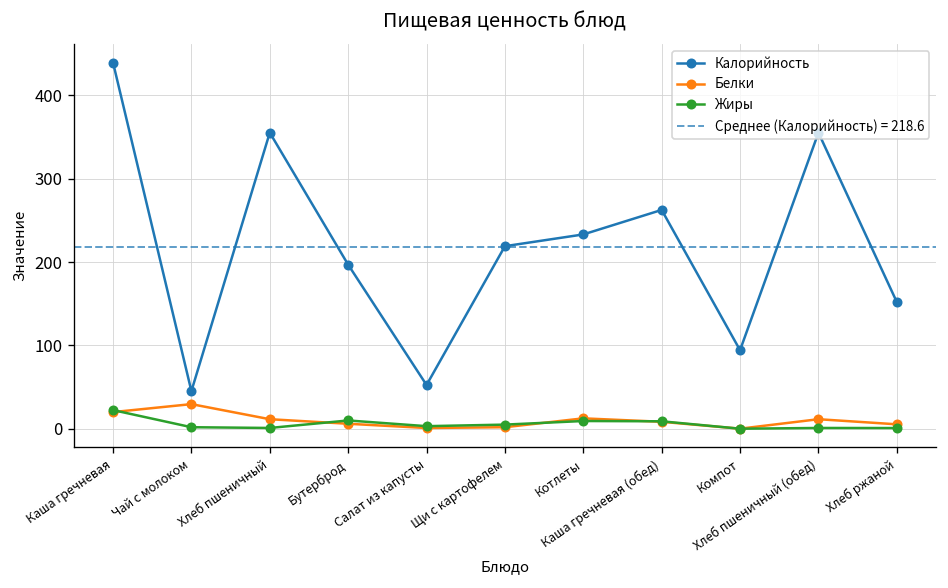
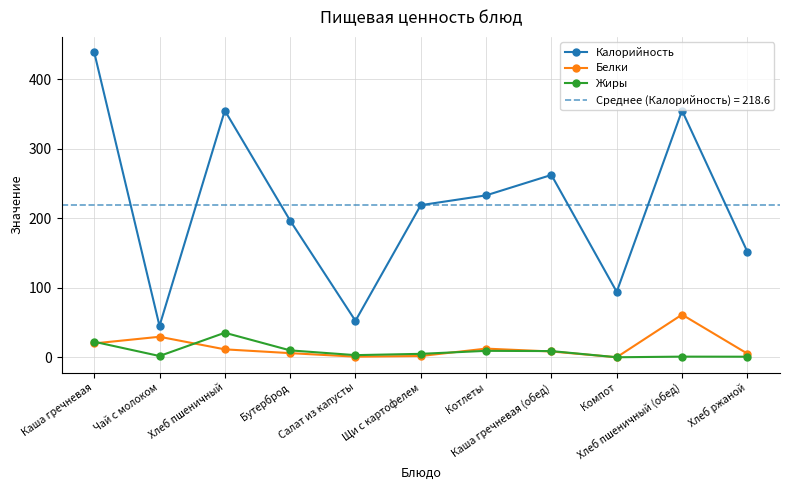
  {
    "Калорийность": {
      "Каша гречневая": 440,
      "Чай с молоком": 50,
      "Хлеб пшеничный": 360,
      "Бутерброд": 200,
      "Салат из капусты": 50,
      "Щи с картофелем": 220,
      "Котлеты": 230,
      "Каша гречневая (обед)": 260,
      "Компот": 90,
      "Хлеб пшеничный (обед)": 360,
      "Хлеб ржаной": 150
    },
    "Белки": {
      "Чай с молоком": 30,
      "Хлеб пшеничный": 10,
      "Бутерброд": 10,
-     "Хлеб пшеничный (обед)": 10,
+     "Хлеб пшеничный (обед)": 60,
      "Хлеб ржаной": 10
    },
    "Жиры": {
      "Чай с молоком": 0,
-     "Хлеб пшеничный": 0,
+     "Хлеб пшеничный": 40,
      "Бутерброд": 10,
      "Хлеб пшеничный (обед)": 0,
      "Хлеб ржаной": 0
    }
  }
